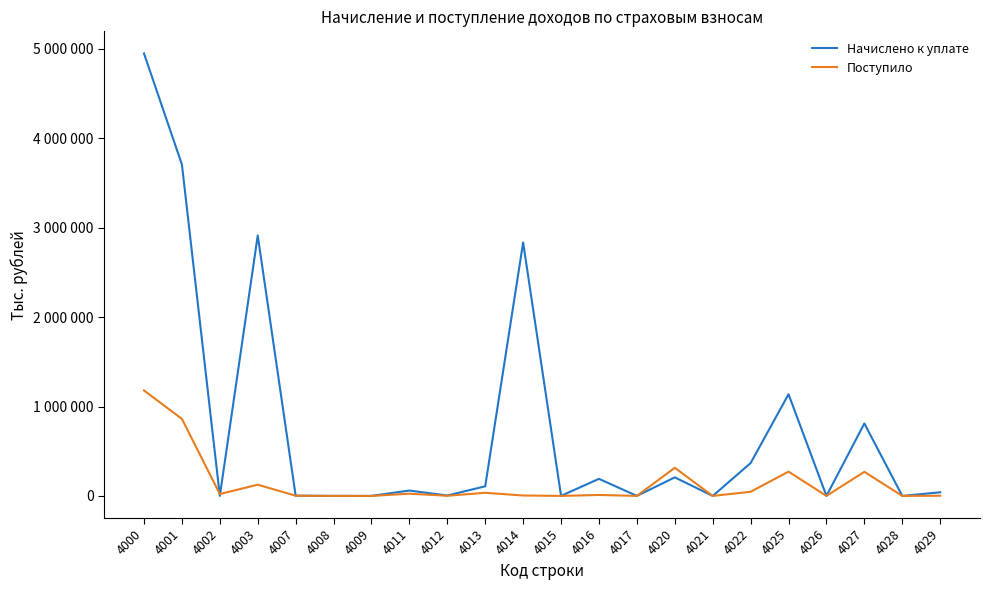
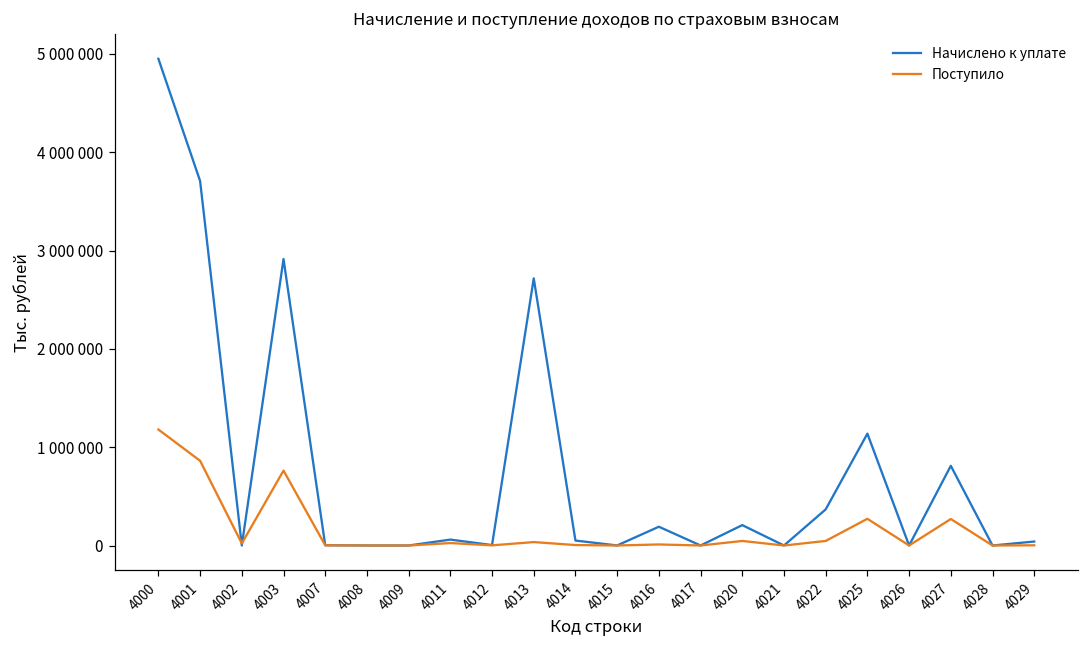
  {
    "Начислено к уплате": {
      "4000": 5000000,
      "4001": 3700000,
      "4003": 2900000,
      "4011": 100000,
-     "4013": 100000,
-     "4014": 2800000,
+     "4013": 2700000,
+     "4014": 100000,
      "4016": 200000,
      "4020": 200000,
      "4022": 400000,
      "4025": 1100000,
      "4027": 800000,
      "4029": 0
    },
    "Поступило": {
      "4000": 1200000,
      "4001": 900000,
-     "4003": 100000,
+     "4003": 800000,
      "4011": 0,
      "4013": 0,
      "4014": 0,
      "4016": 0,
-     "4020": 300000,
+     "4020": 0,
      "4022": 0,
      "4025": 300000,
      "4027": 300000,
      "4029": 0
    }
  }
